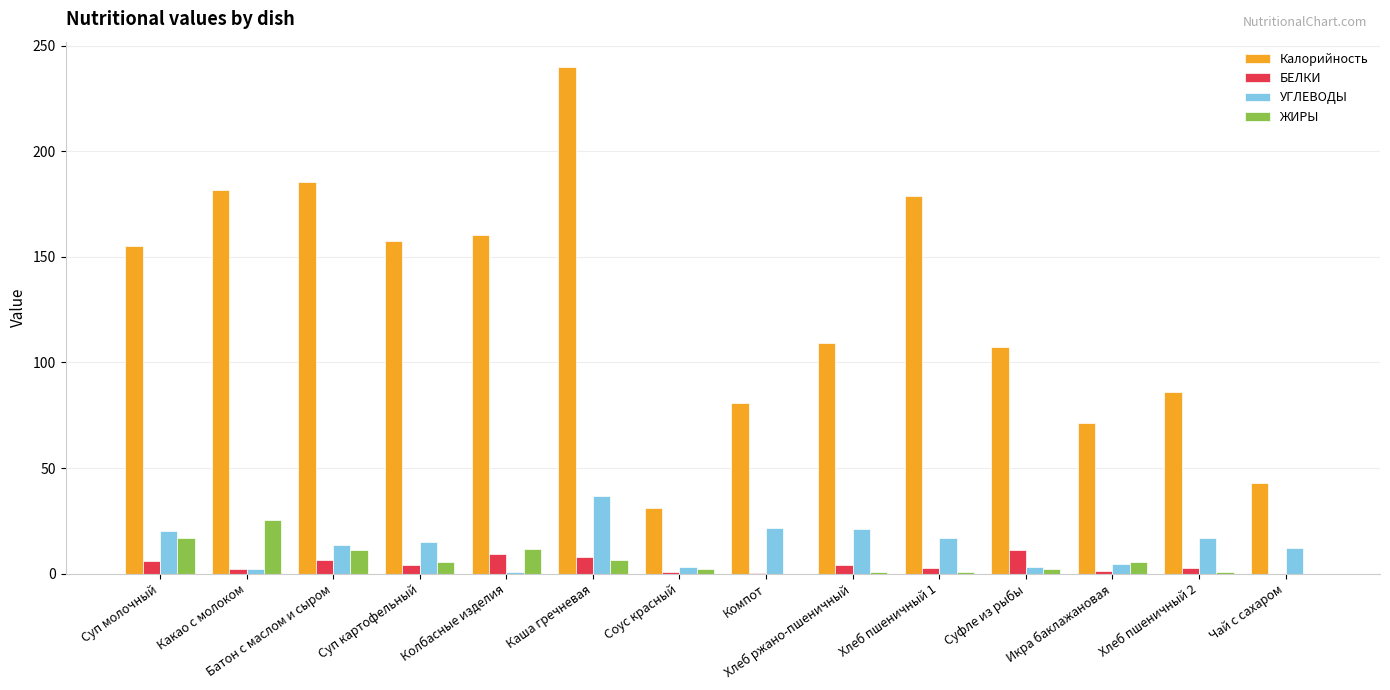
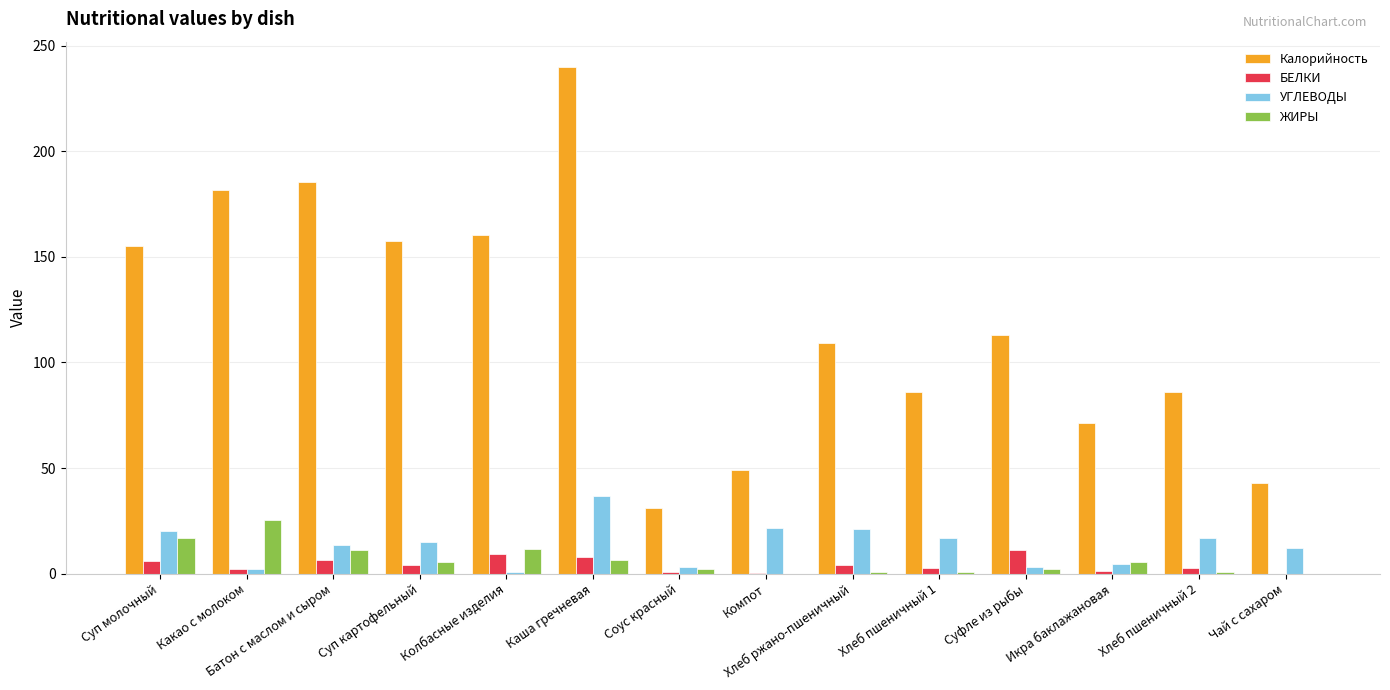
  {
    "Калорийность": {
      "Суп молочный": 155,
      "Какао с молоком": 182,
      "Батон с маслом и сыром": 186,
      "Суп картофельный": 157,
      "Колбасные изделия": 160,
      "Каша гречневая": 240,
      "Соус красный": 31,
-     "Компот": 81,
+     "Компот": 49,
      "Хлеб ржано-пшеничный": 109,
-     "Хлеб пшеничный 1": 179,
-     "Суфле из рыбы": 107,
+     "Хлеб пшеничный 1": 86,
+     "Суфле из рыбы": 113,
      "Икра баклажановая": 71,
      "Хлеб пшеничный 2": 86,
      "Чай с сахаром": 43
    },
    "БЕЛКИ": {
      "Суп молочный": 6,
      "Какао с молоком": 2,
      "Батон с маслом и сыром": 6,
      "Суп картофельный": 4,
      "Колбасные изделия": 9,
      "Каша гречневая": 8,
      "Хлеб ржано-пшеничный": 4,
      "Хлеб пшеничный 1": 2,
      "Суфле из рыбы": 11,
      "Хлеб пшеничный 2": 2,
      "Чай с сахаром": 0
    },
    "УГЛЕВОДЫ": {
      "Суп молочный": 20,
      "Какао с молоком": 2,
      "Батон с маслом и сыром": 14,
      "Суп картофельный": 15,
      "Каша гречневая": 37,
      "Соус красный": 3,
      "Компот": 21,
      "Хлеб ржано-пшеничный": 21,
      "Хлеб пшеничный 1": 17,
      "Суфле из рыбы": 3,
      "Икра баклажановая": 5,
      "Хлеб пшеничный 2": 17,
      "Чай с сахаром": 12
    },
    "ЖИРЫ": {
      "Суп молочный": 17,
      "Какао с молоком": 25,
      "Батон с маслом и сыром": 11,
      "Суп картофельный": 6,
      "Колбасные изделия": 12,
      "Каша гречневая": 6,
      "Соус красный": 2,
      "Компот": 0,
      "Суфле из рыбы": 2,
      "Икра баклажановая": 5,
      "Чай с сахаром": 0
    }
  }
